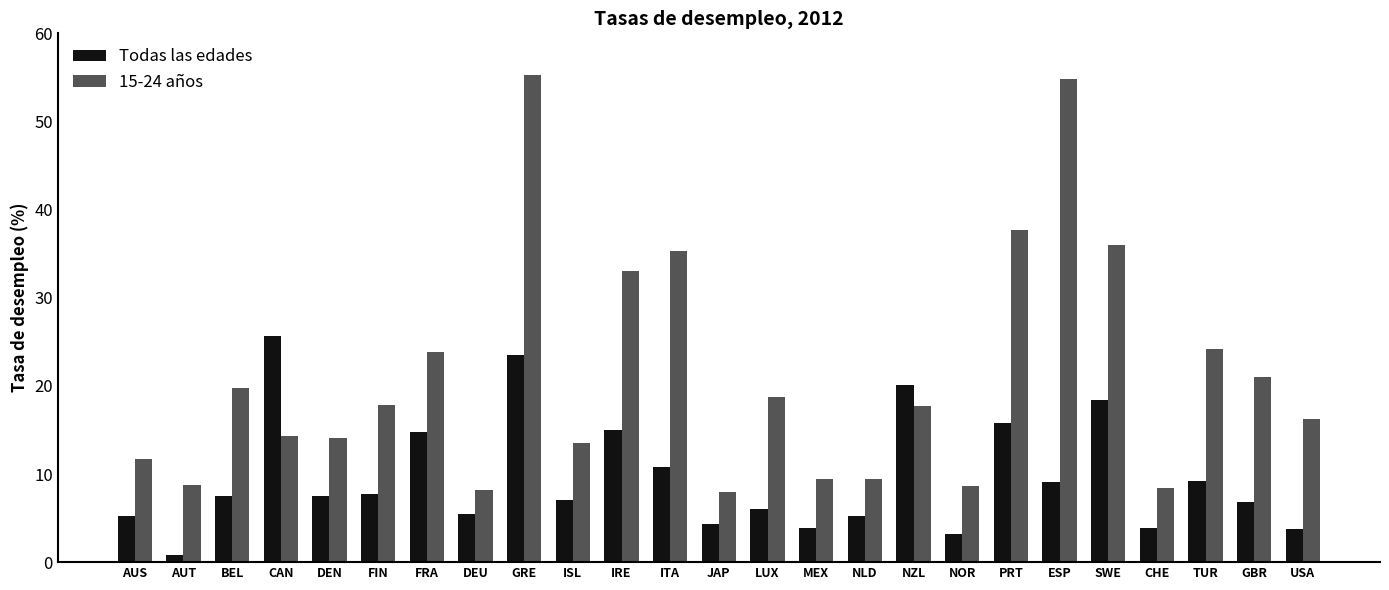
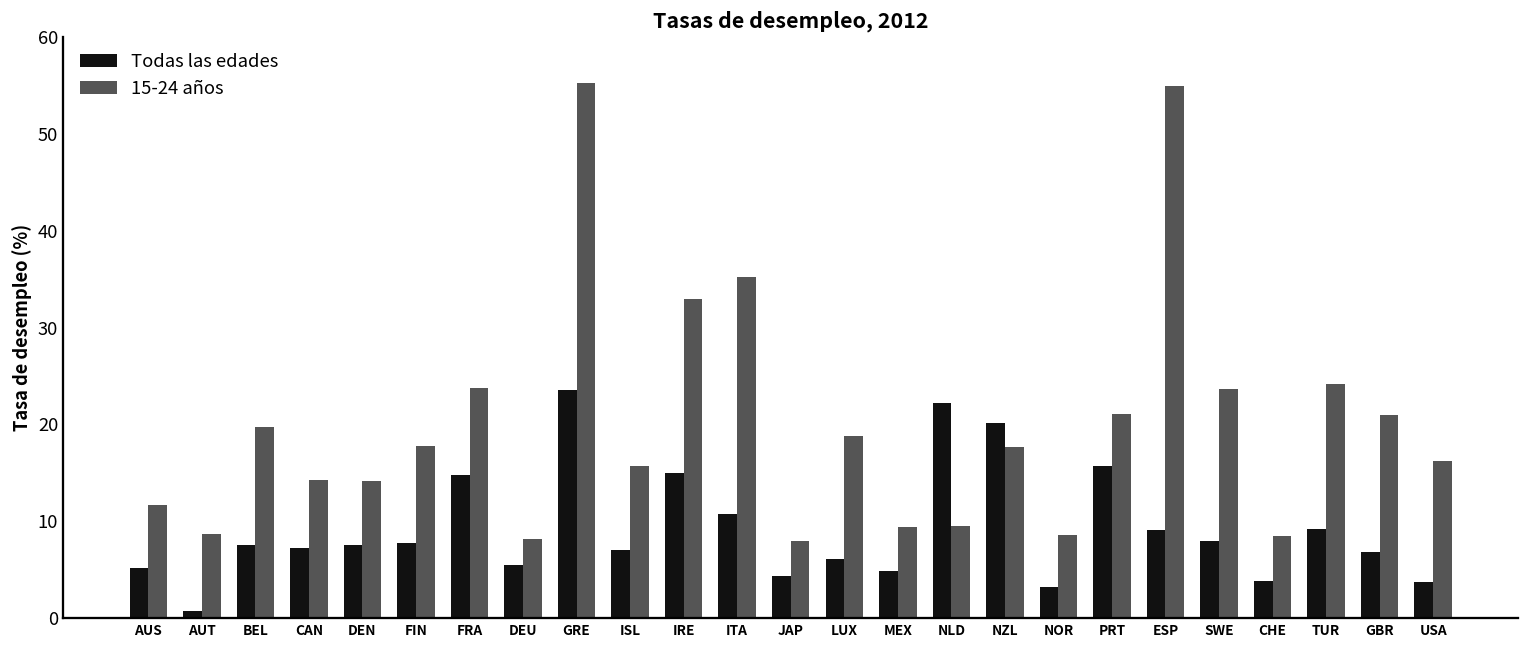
  {
    "Todas las edades": {
      "AUS": 5,
      "AUT": 1,
      "BEL": 8,
-     "CAN": 26,
+     "CAN": 7,
      "DEN": 8,
      "FIN": 8,
      "FRA": 15,
      "DEU": 5,
      "GRE": 24,
      "ISL": 7,
      "IRE": 15,
      "ITA": 11,
      "JAP": 4,
      "LUX": 6,
-     "MEX": 4,
-     "NLD": 5,
+     "MEX": 5,
+     "NLD": 22,
      "NZL": 20,
      "NOR": 3,
      "PRT": 16,
      "ESP": 9,
-     "SWE": 18,
+     "SWE": 8,
      "CHE": 4,
      "TUR": 9,
      "GBR": 7,
      "USA": 4
    },
    "15-24 años": {
      "AUS": 12,
      "AUT": 9,
      "BEL": 20,
      "CAN": 14,
      "DEN": 14,
      "FIN": 18,
      "FRA": 24,
      "DEU": 8,
      "GRE": 55,
-     "ISL": 14,
+     "ISL": 16,
      "IRE": 33,
      "ITA": 35,
      "JAP": 8,
      "LUX": 19,
      "MEX": 9,
      "NLD": 9,
      "NZL": 18,
      "NOR": 9,
-     "PRT": 38,
+     "PRT": 21,
      "ESP": 55,
-     "SWE": 36,
+     "SWE": 24,
      "CHE": 8,
      "TUR": 24,
      "GBR": 21,
      "USA": 16
    }
  }
